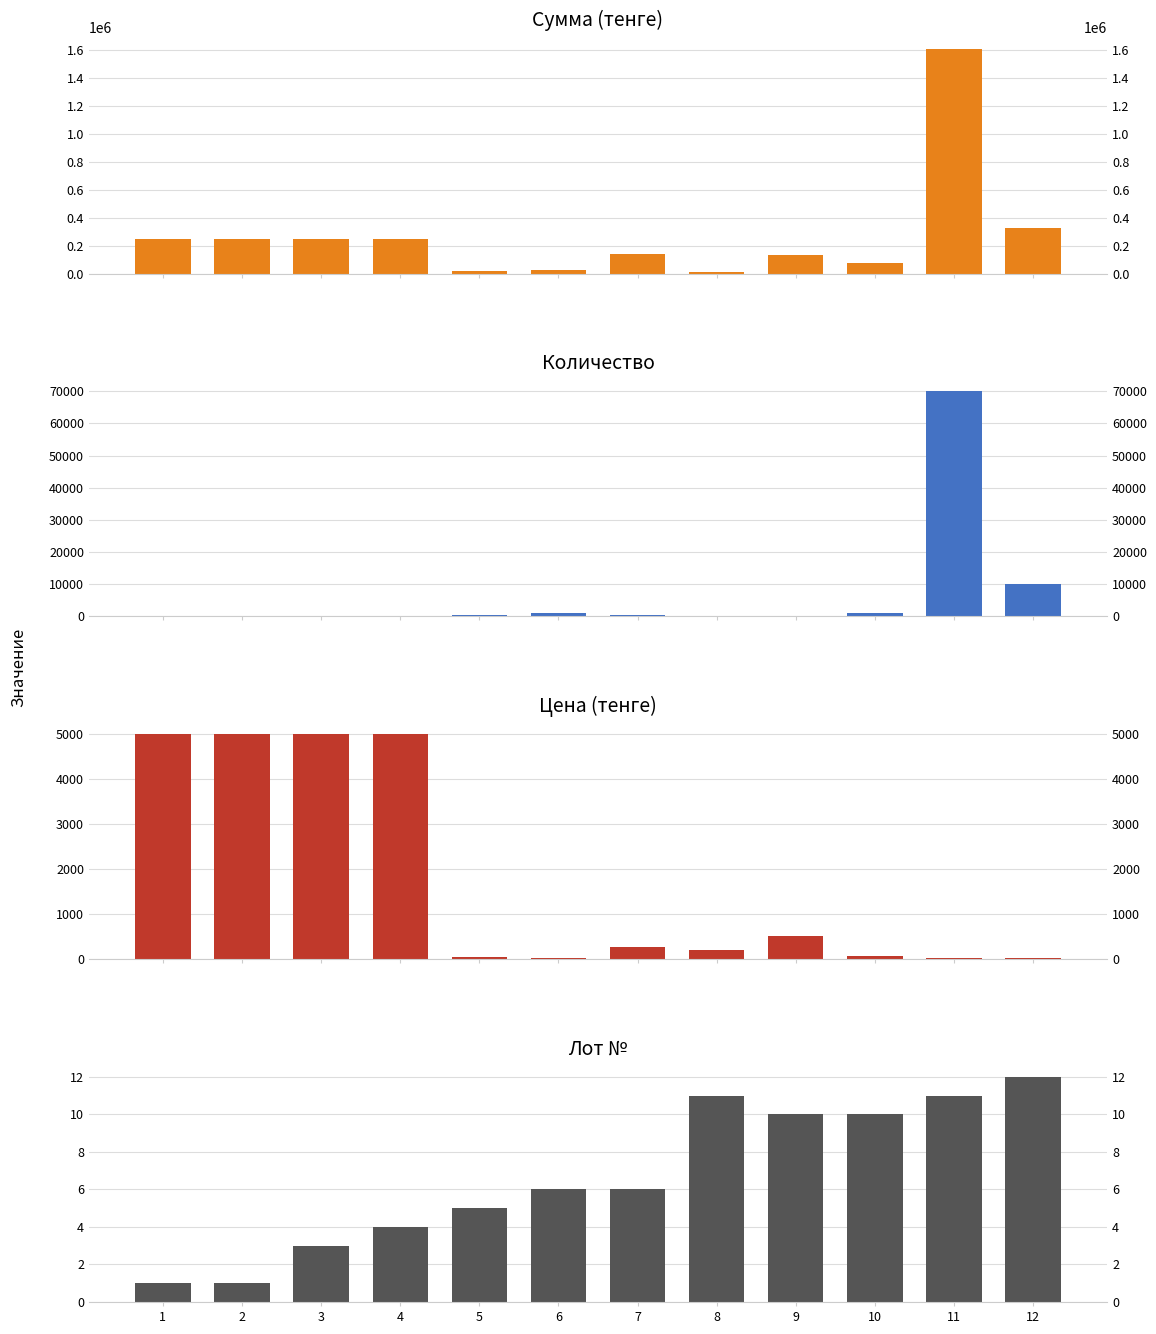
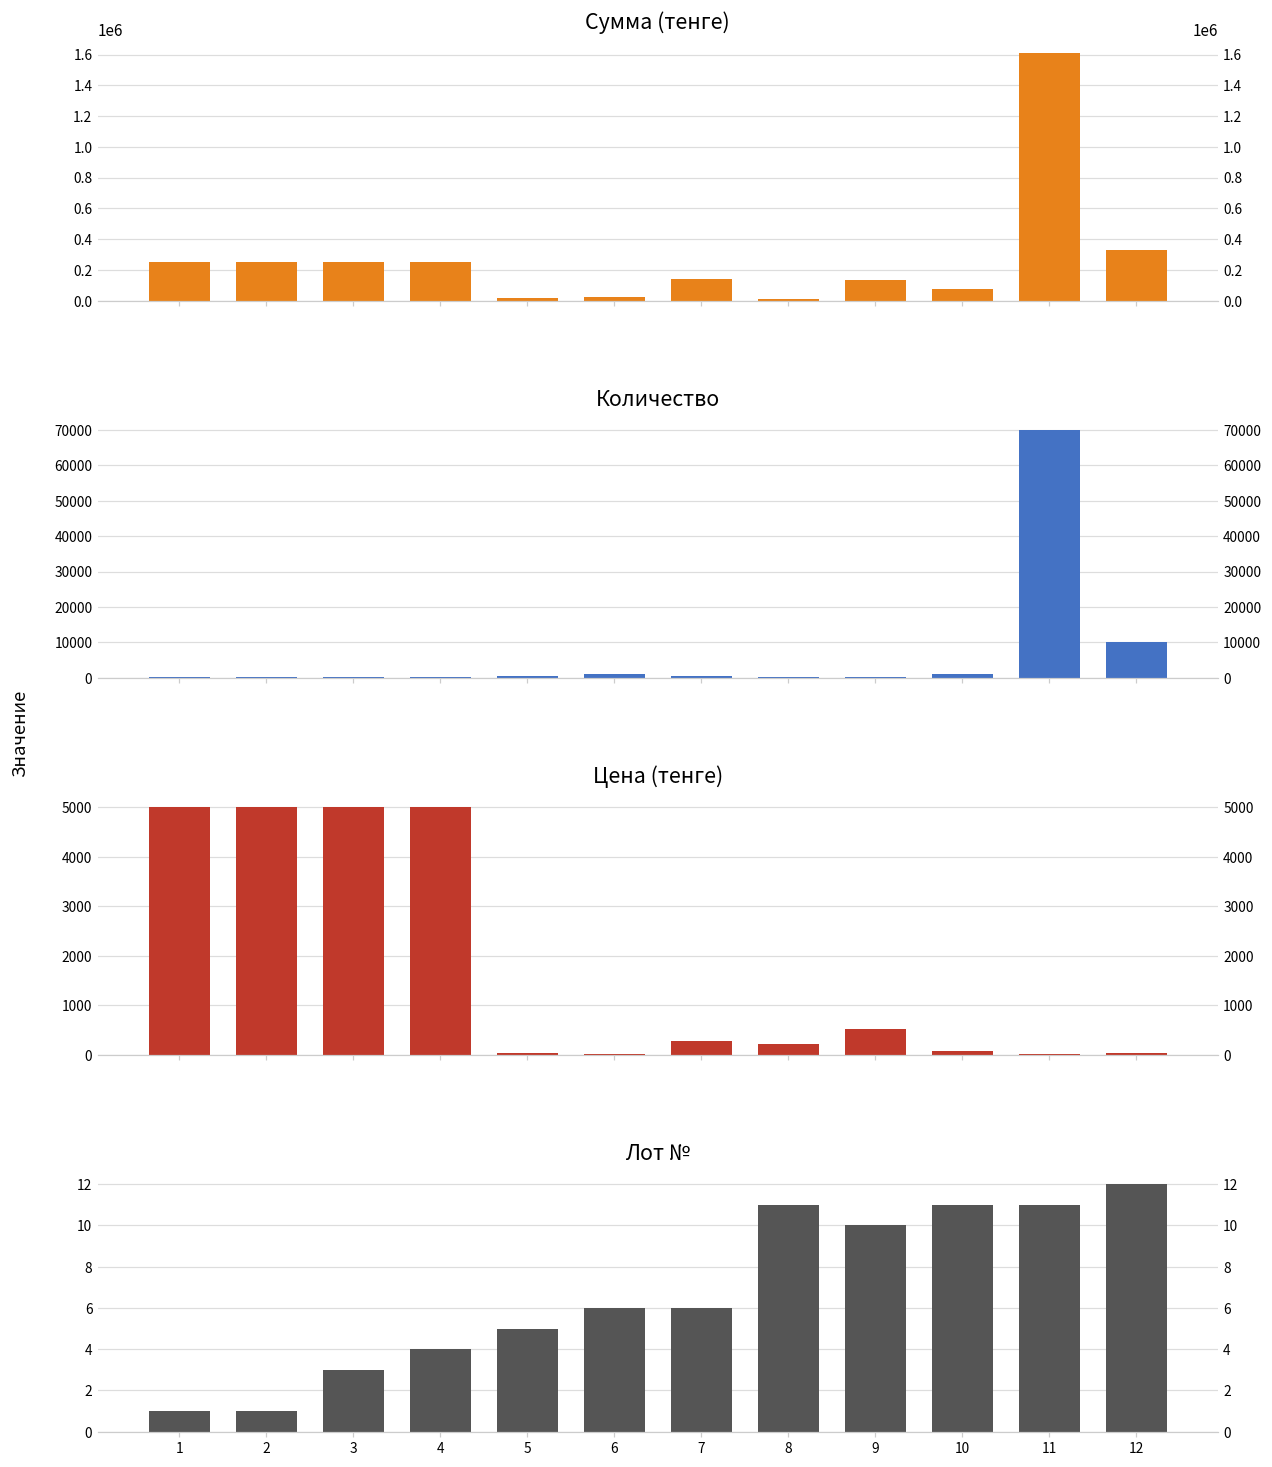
  {
    "Лот №": {
      "1": 1,
      "2": 1,
      "3": 3,
      "4": 4,
      "5": 5,
      "6": 6,
      "7": 6,
      "8": 11,
      "9": 10,
-     "10": 10,
+     "10": 11,
      "11": 11,
      "12": 12
    }
  }
